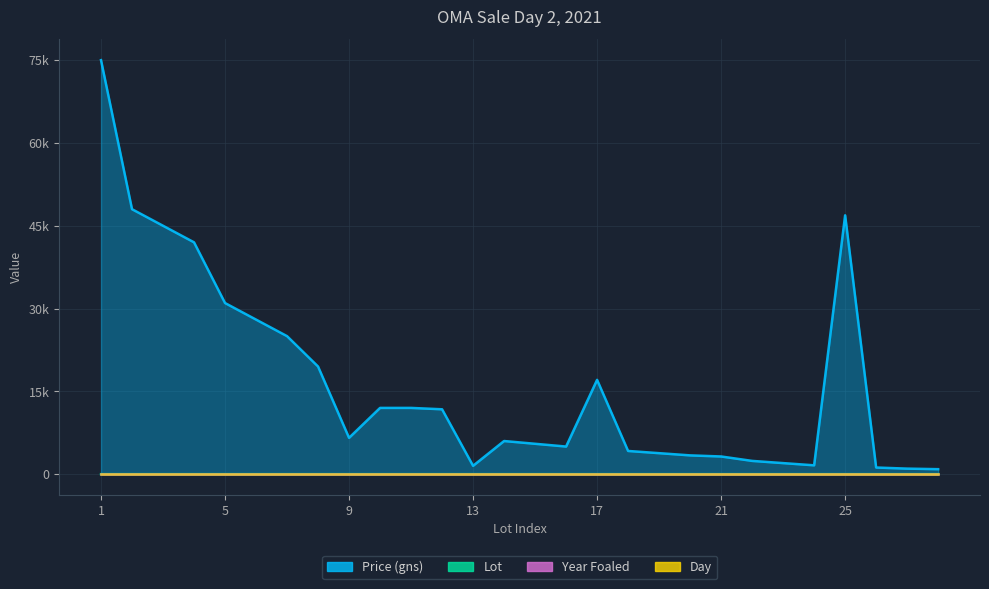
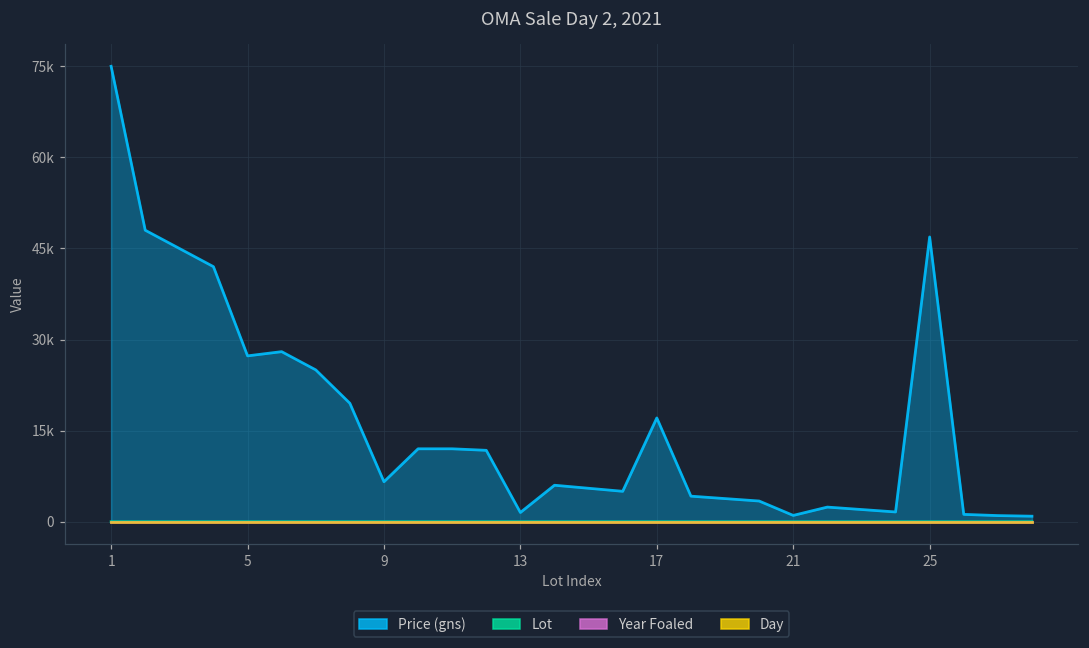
  {
    "Price (gns)": {
      "1": 75000,
-     "5": 31000,
+     "5": 27000,
      "9": 7000,
      "13": 2000,
      "17": 17000,
-     "21": 3000,
+     "21": 1000,
      "25": 47000
    },
    "Day": {
      "1": 0,
      "5": 0,
      "9": 0,
      "13": 0,
      "17": 0,
      "21": 0,
      "25": 0
    }
  }
